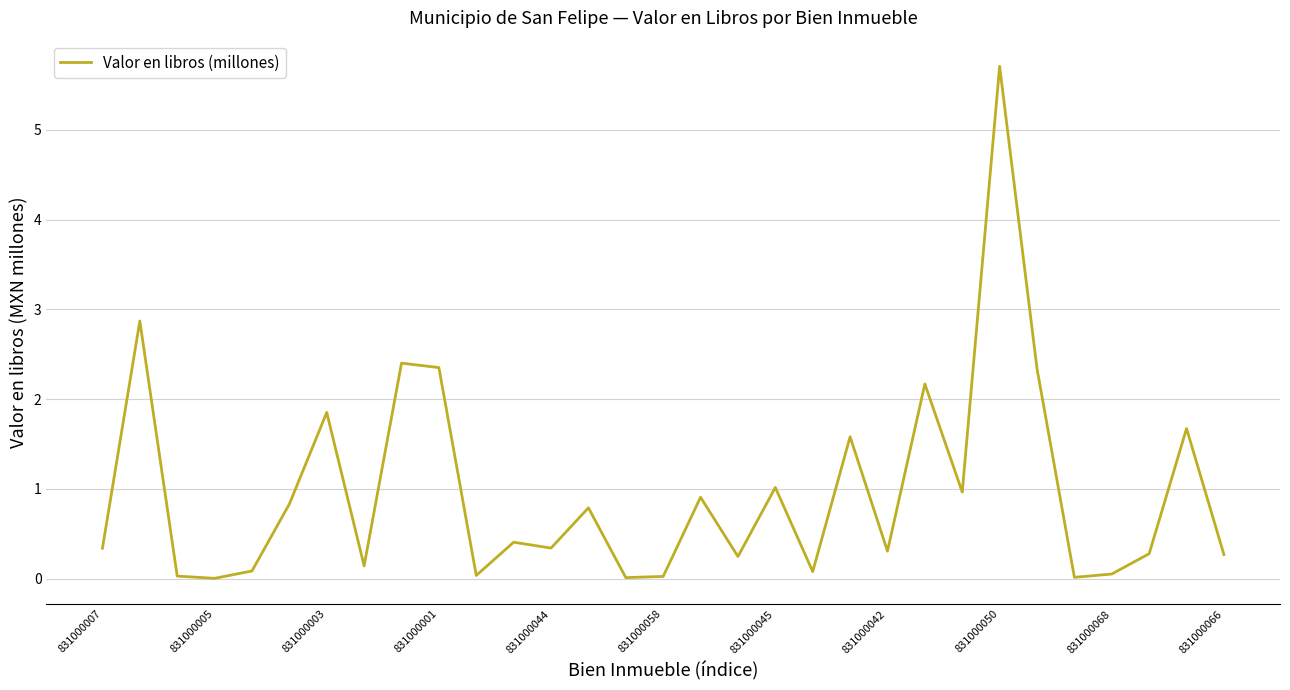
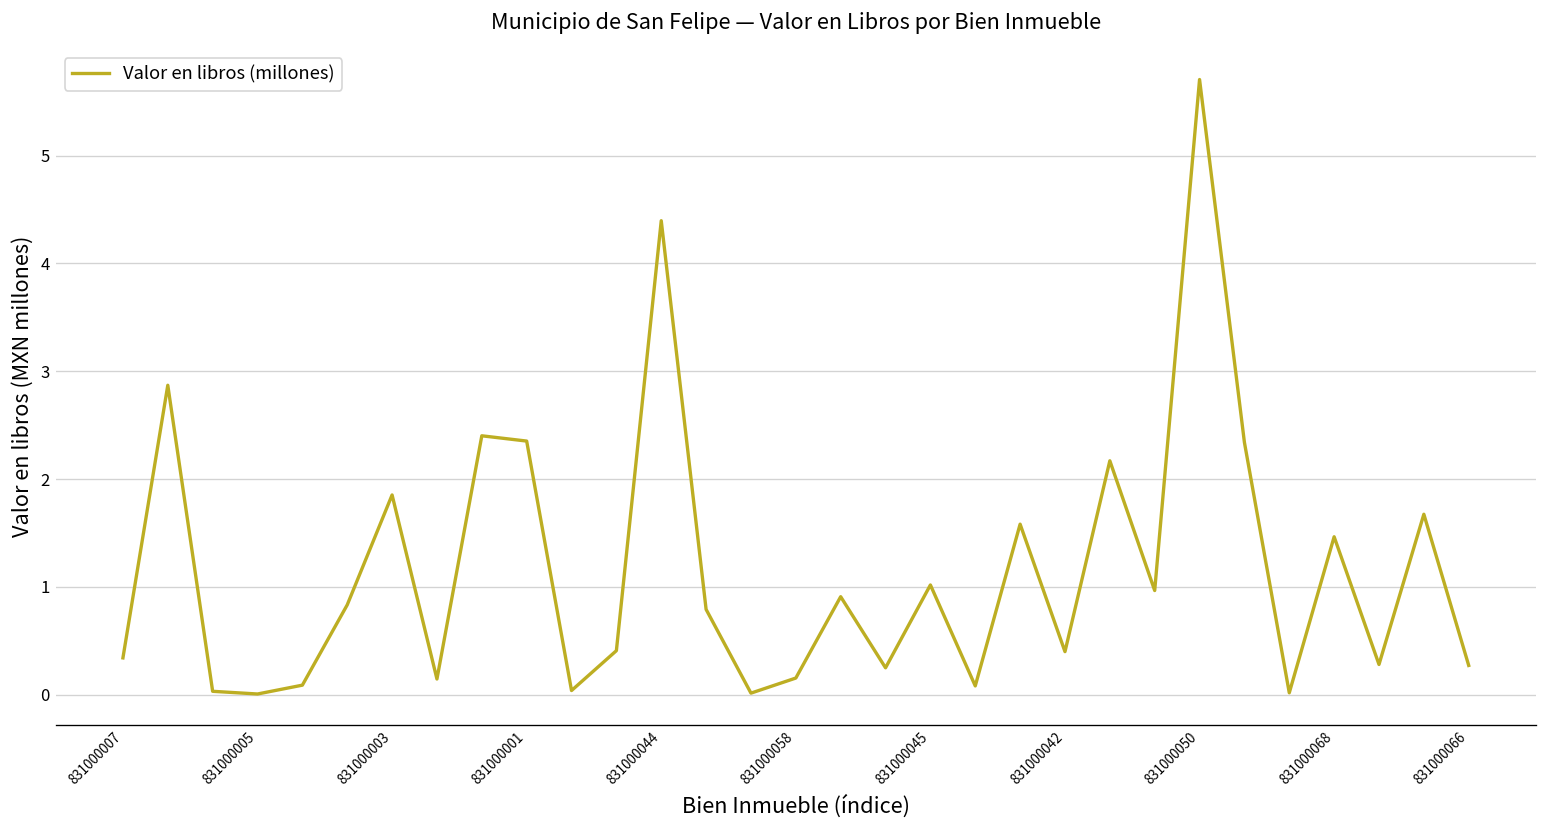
  {
    "831000007": 0.3,
    "831000005": 0.0,
    "831000003": 1.9,
    "831000001": 2.4,
-   "831000044": 0.3,
-   "831000058": 0.0,
+   "831000044": 4.4,
+   "831000058": 0.2,
    "831000045": 1.0,
-   "831000042": 0.3,
+   "831000042": 0.4,
    "831000050": 5.7,
-   "831000068": 0.1,
+   "831000068": 1.5,
    "831000066": 0.3
  }
